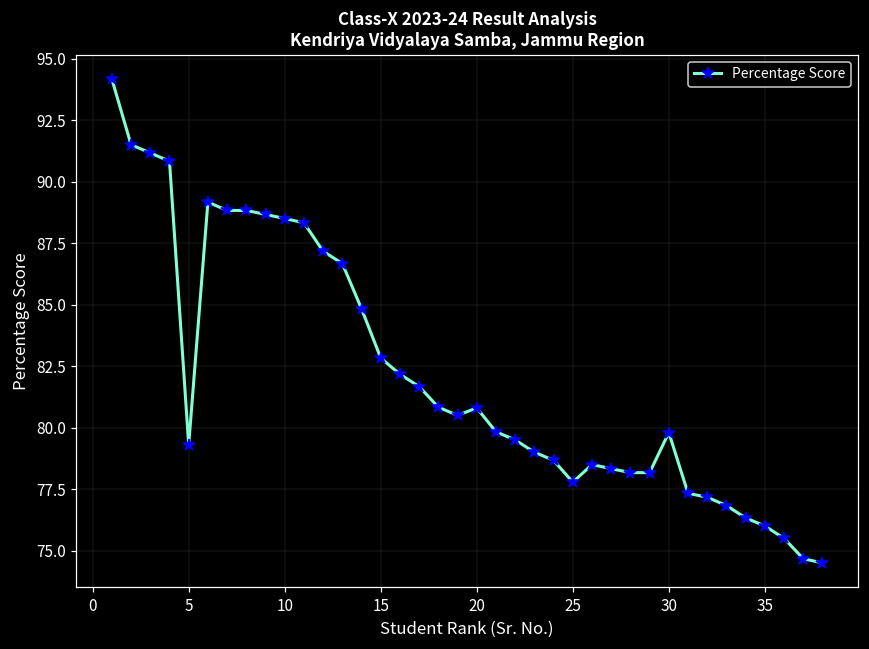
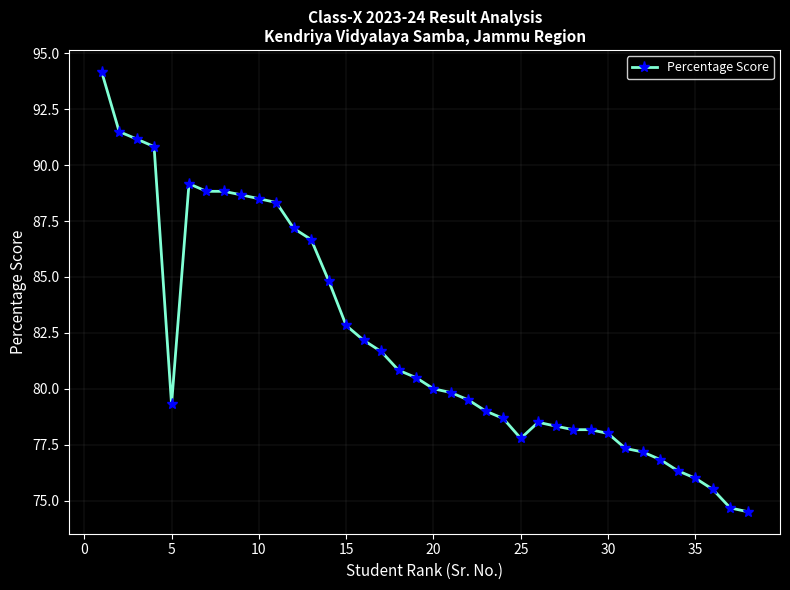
  {
    "5": 79.3,
    "10": 88.5,
    "15": 82.8,
-   "20": 80.8,
+   "20": 80.0,
    "25": 77.8,
-   "30": 79.8,
+   "30": 78.0,
    "35": 76.0
  }
